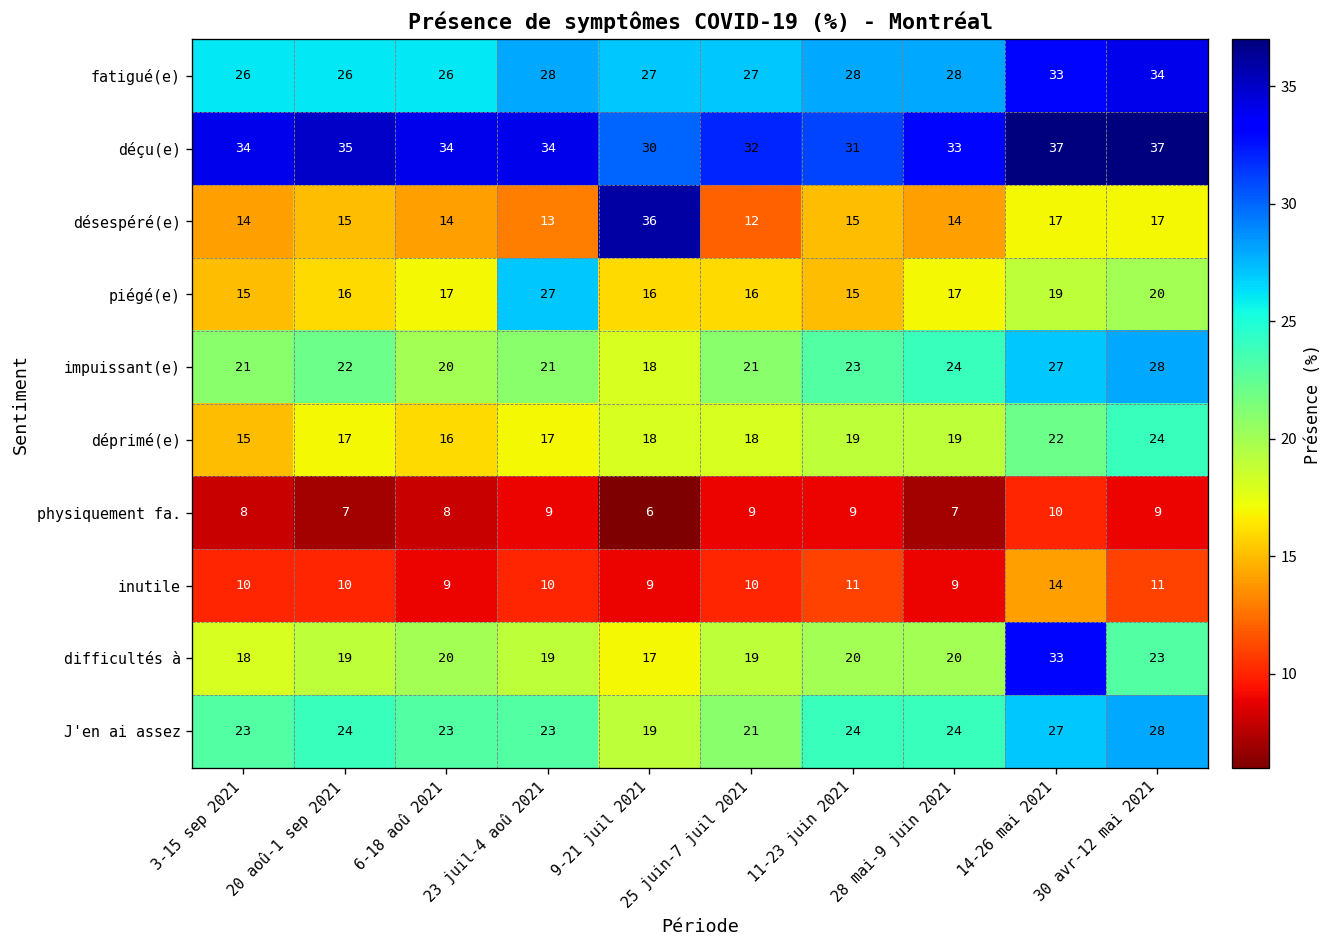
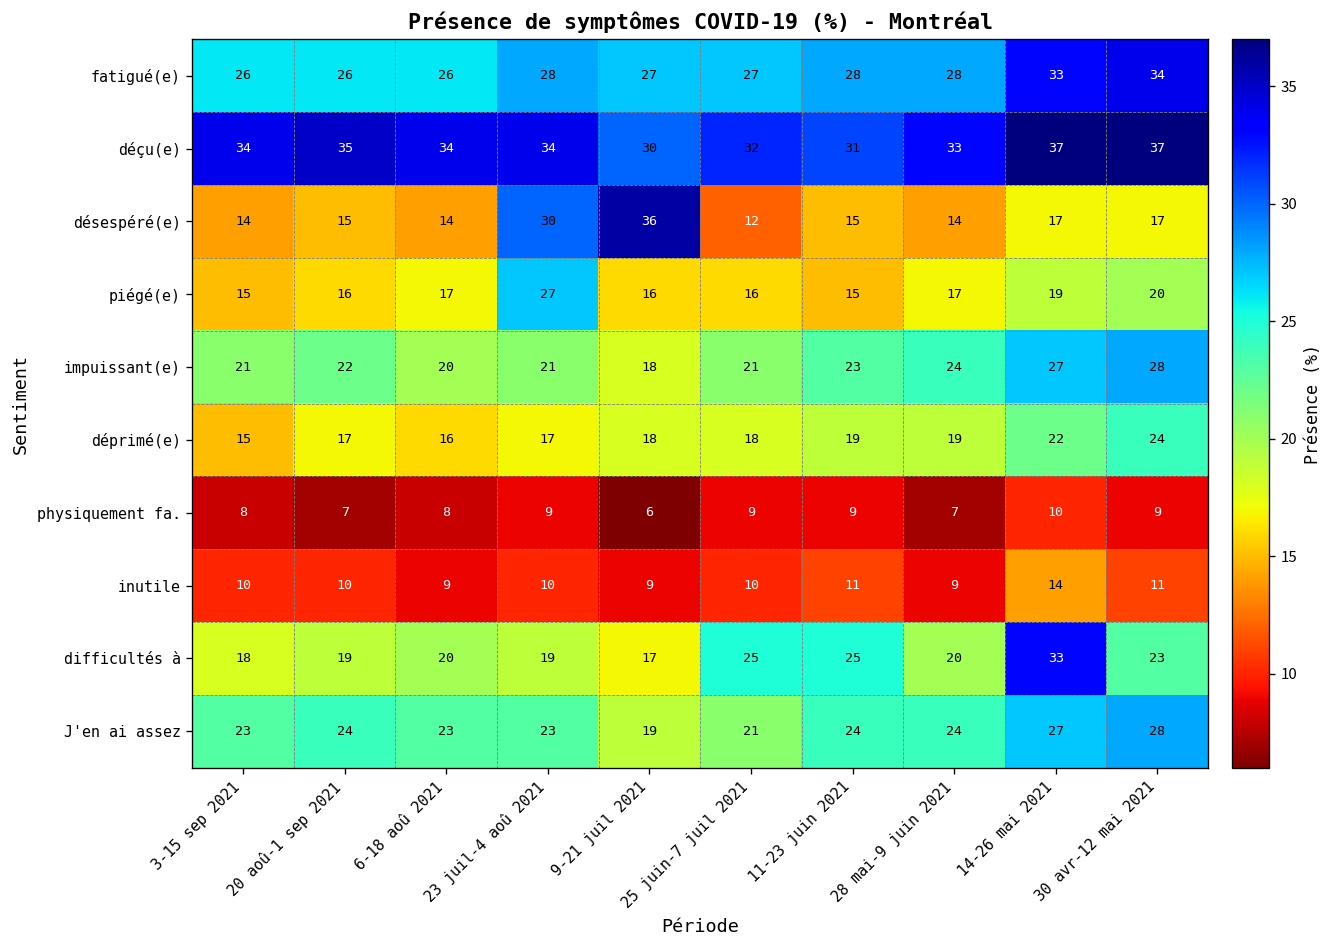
  {
    "fatigué(e)": {
      "3-15 sep 2021": 26,
      "20 aoû-1 sep 2021": 26,
      "6-18 aoû 2021": 26,
      "23 juil-4 aoû 2021": 28,
      "9-21 juil 2021": 27,
      "25 juin-7 juil 2021": 27,
      "11-23 juin 2021": 28,
      "28 mai-9 juin 2021": 28,
      "14-26 mai 2021": 33,
      "30 avr-12 mai 2021": 34
    },
    "déçu(e)": {
      "3-15 sep 2021": 34,
      "20 aoû-1 sep 2021": 35,
      "6-18 aoû 2021": 34,
      "23 juil-4 aoû 2021": 34,
      "9-21 juil 2021": 30,
      "25 juin-7 juil 2021": 32,
      "11-23 juin 2021": 31,
      "28 mai-9 juin 2021": 33,
      "14-26 mai 2021": 37,
      "30 avr-12 mai 2021": 37
    },
    "désespéré(e)": {
      "3-15 sep 2021": 14,
      "20 aoû-1 sep 2021": 15,
      "6-18 aoû 2021": 14,
-     "23 juil-4 aoû 2021": 13,
+     "23 juil-4 aoû 2021": 30,
      "9-21 juil 2021": 36,
      "25 juin-7 juil 2021": 12,
      "11-23 juin 2021": 15,
      "28 mai-9 juin 2021": 14,
      "14-26 mai 2021": 17,
      "30 avr-12 mai 2021": 17
    },
    "piégé(e)": {
      "3-15 sep 2021": 15,
      "20 aoû-1 sep 2021": 16,
      "6-18 aoû 2021": 17,
      "23 juil-4 aoû 2021": 27,
      "9-21 juil 2021": 16,
      "25 juin-7 juil 2021": 16,
      "11-23 juin 2021": 15,
      "28 mai-9 juin 2021": 17,
      "14-26 mai 2021": 19,
      "30 avr-12 mai 2021": 20
    },
    "impuissant(e)": {
      "3-15 sep 2021": 21,
      "20 aoû-1 sep 2021": 22,
      "6-18 aoû 2021": 20,
      "23 juil-4 aoû 2021": 21,
      "9-21 juil 2021": 18,
      "25 juin-7 juil 2021": 21,
      "11-23 juin 2021": 23,
      "28 mai-9 juin 2021": 24,
      "14-26 mai 2021": 27,
      "30 avr-12 mai 2021": 28
    },
    "déprimé(e)": {
      "3-15 sep 2021": 15,
      "20 aoû-1 sep 2021": 17,
      "6-18 aoû 2021": 16,
      "23 juil-4 aoû 2021": 17,
      "9-21 juil 2021": 18,
      "25 juin-7 juil 2021": 18,
      "11-23 juin 2021": 19,
      "28 mai-9 juin 2021": 19,
      "14-26 mai 2021": 22,
      "30 avr-12 mai 2021": 24
    },
    "physiquement fa.": {
      "3-15 sep 2021": 8,
      "20 aoû-1 sep 2021": 7,
      "6-18 aoû 2021": 8,
      "23 juil-4 aoû 2021": 9,
      "9-21 juil 2021": 6,
      "25 juin-7 juil 2021": 9,
      "11-23 juin 2021": 9,
      "28 mai-9 juin 2021": 7,
      "14-26 mai 2021": 10,
      "30 avr-12 mai 2021": 9
    },
    "inutile": {
      "3-15 sep 2021": 10,
      "20 aoû-1 sep 2021": 10,
      "6-18 aoû 2021": 9,
      "23 juil-4 aoû 2021": 10,
      "9-21 juil 2021": 9,
      "25 juin-7 juil 2021": 10,
      "11-23 juin 2021": 11,
      "28 mai-9 juin 2021": 9,
      "14-26 mai 2021": 14,
      "30 avr-12 mai 2021": 11
    },
    "difficultés à": {
      "3-15 sep 2021": 18,
      "20 aoû-1 sep 2021": 19,
      "6-18 aoû 2021": 20,
      "23 juil-4 aoû 2021": 19,
      "9-21 juil 2021": 17,
-     "25 juin-7 juil 2021": 19,
-     "11-23 juin 2021": 20,
+     "25 juin-7 juil 2021": 25,
+     "11-23 juin 2021": 25,
      "28 mai-9 juin 2021": 20,
      "14-26 mai 2021": 33,
      "30 avr-12 mai 2021": 23
    },
    "J'en ai assez": {
      "3-15 sep 2021": 23,
      "20 aoû-1 sep 2021": 24,
      "6-18 aoû 2021": 23,
      "23 juil-4 aoû 2021": 23,
      "9-21 juil 2021": 19,
      "25 juin-7 juil 2021": 21,
      "11-23 juin 2021": 24,
      "28 mai-9 juin 2021": 24,
      "14-26 mai 2021": 27,
      "30 avr-12 mai 2021": 28
    }
  }
